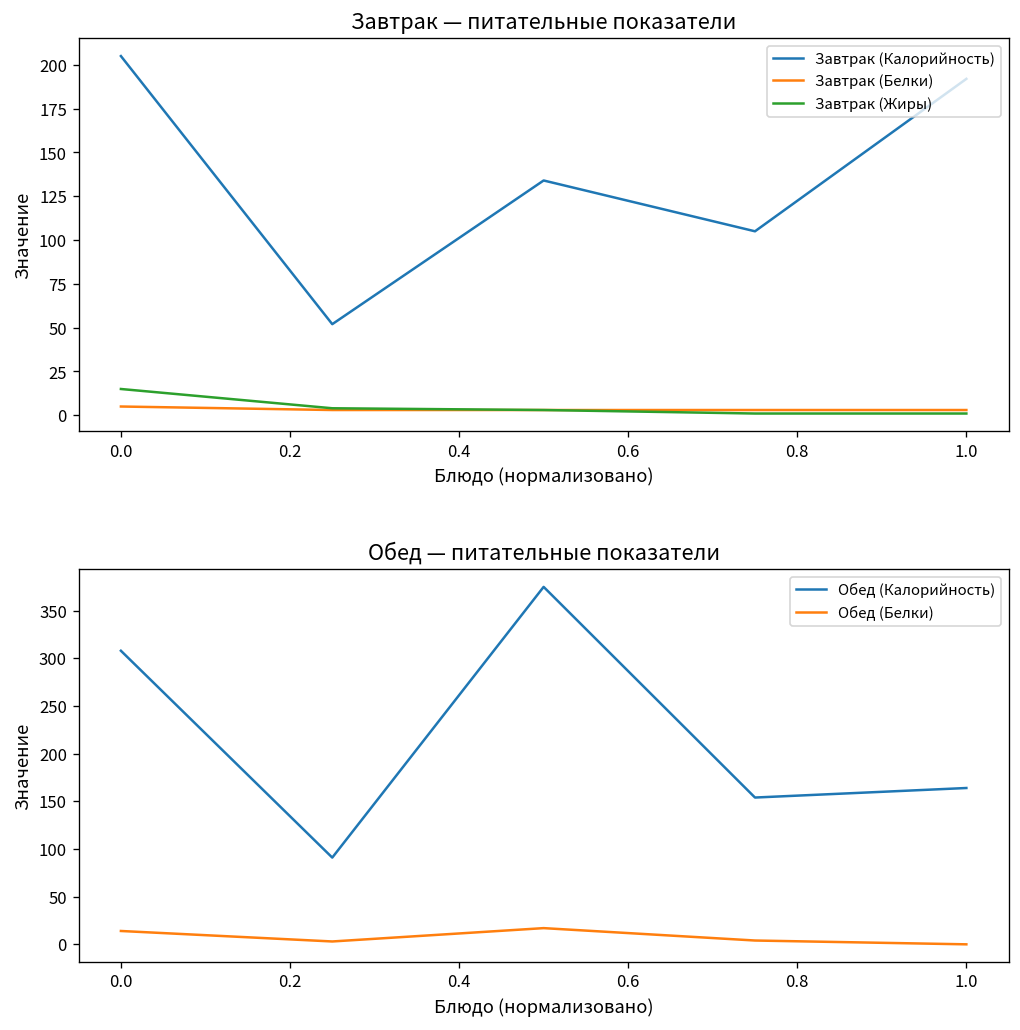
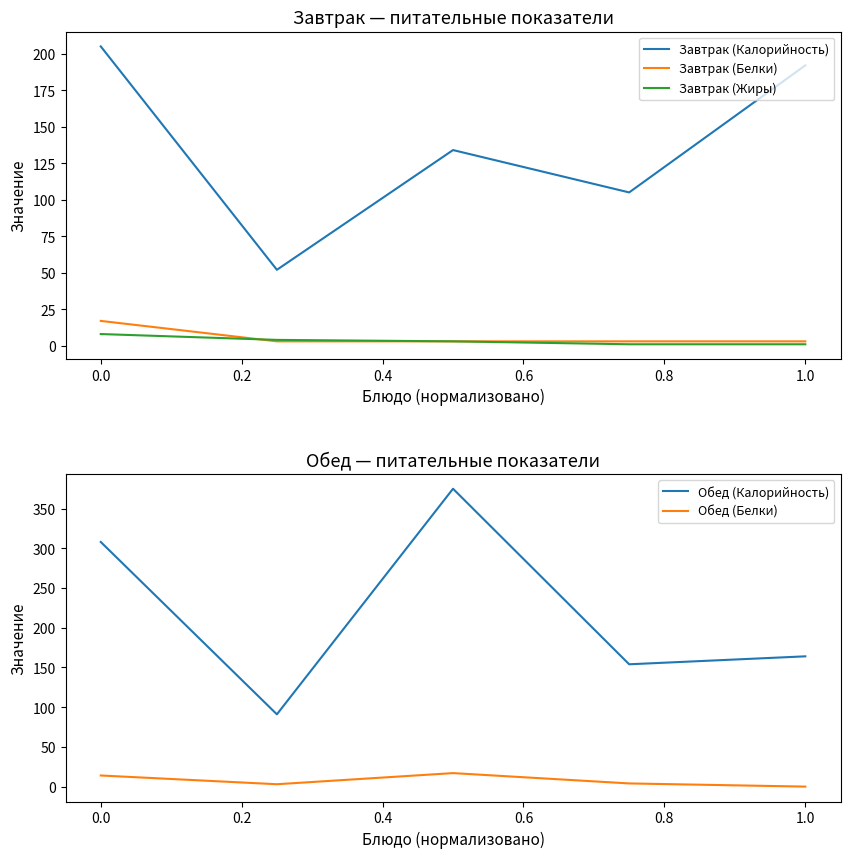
  {
    "Завтрак — питательные показатели": {
      "Завтрак (Калорийность)": {
        "0.0": 205
      },
      "Завтрак (Белки)": {
-       "0.0": 5,
+       "0.0": 17,
        "1.0": 3
      },
      "Завтрак (Жиры)": {
-       "0.0": 15,
+       "0.0": 8,
        "1.0": 1
      }
    },
    "Обед — питательные показатели": {
      "Обед (Калорийность)": {
        "0.0": 310,
        "1.0": 160
      },
      "Обед (Белки)": {
        "0.0": 10,
        "1.0": 0
      }
    }
  }
